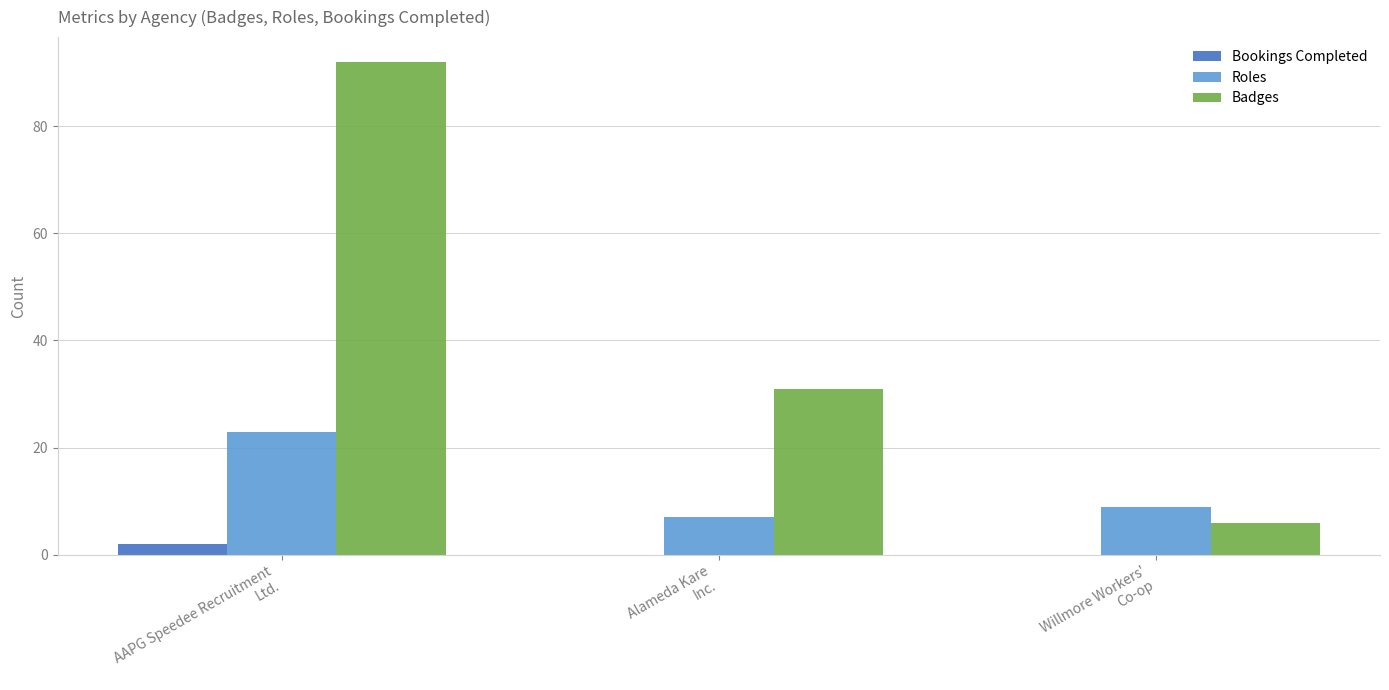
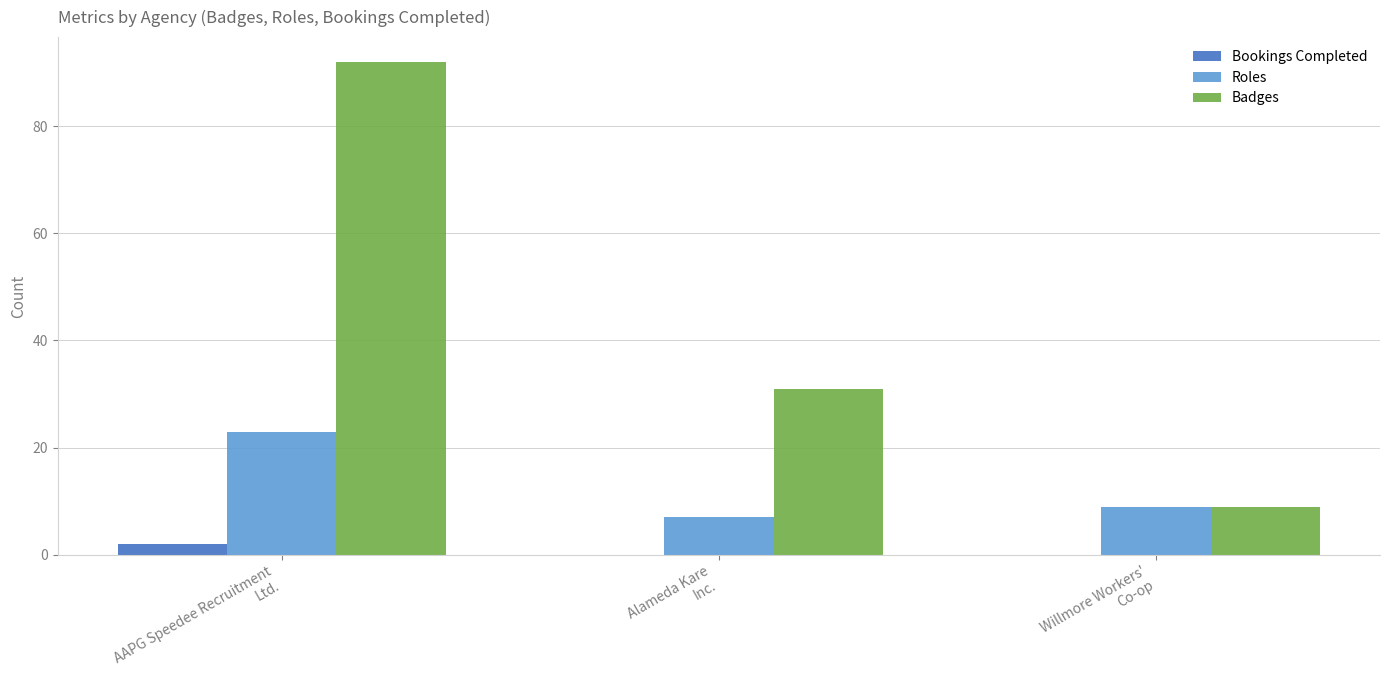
  {
    "Badges": {
      "AAPG Speedee Recruitment Ltd.": 92,
      "Alameda Kare Inc.": 31,
-     "Willmore Workers' Co-op": 6
+     "Willmore Workers' Co-op": 9
    }
  }
